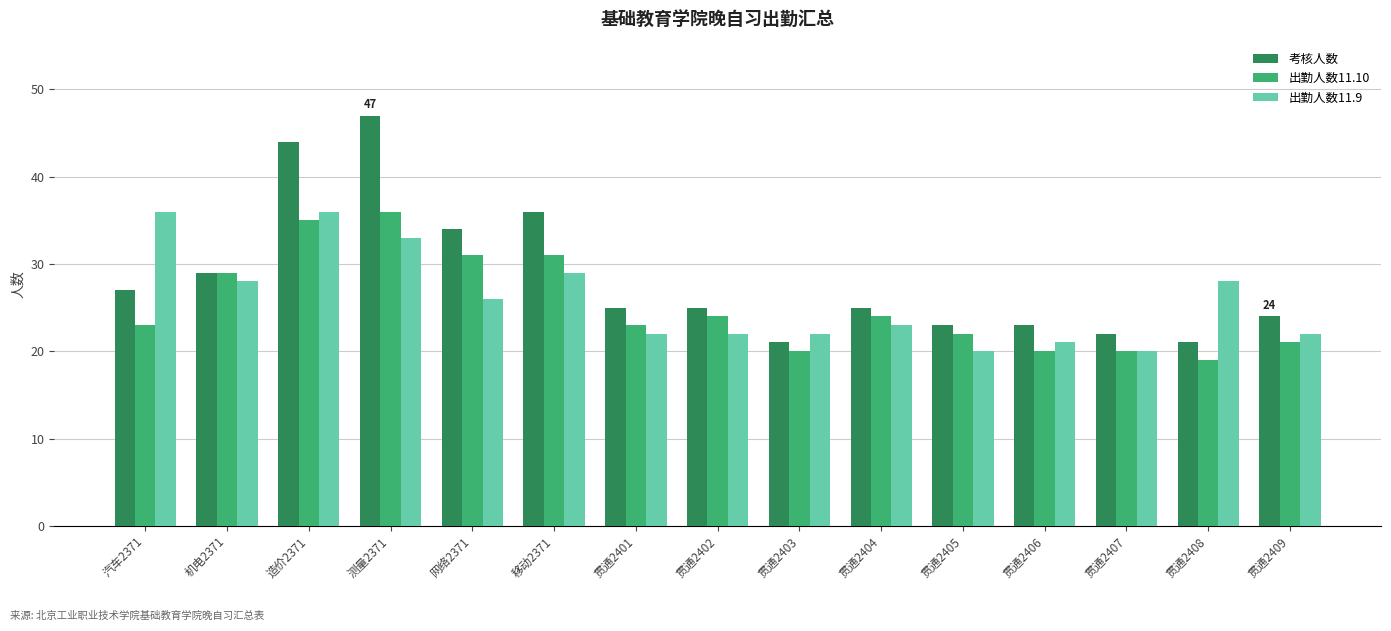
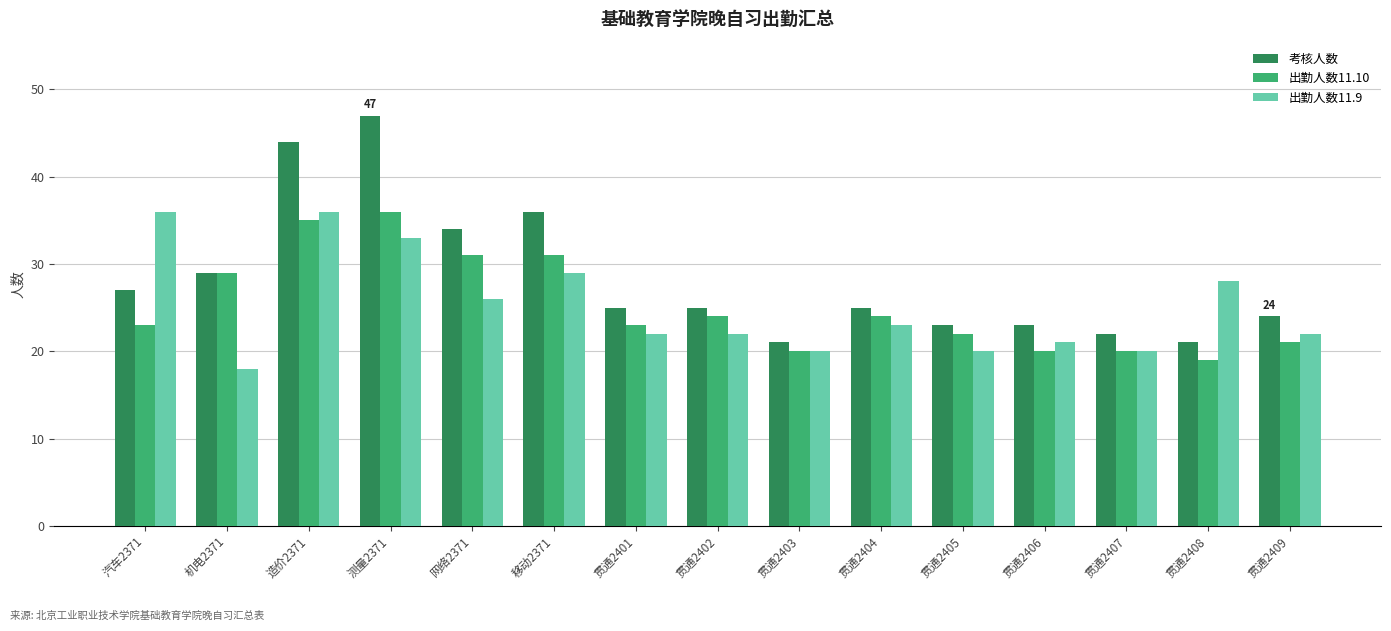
  {
    "出勤人数11.9": {
      "汽车2371": 36,
-     "机电2371": 28,
+     "机电2371": 18,
      "造价2371": 36,
      "测量2371": 33,
      "网络2371": 26,
      "移动2371": 29,
      "贯通2401": 22,
      "贯通2402": 22,
-     "贯通2403": 22,
+     "贯通2403": 20,
      "贯通2404": 23,
      "贯通2405": 20,
      "贯通2406": 21,
      "贯通2407": 20,
      "贯通2408": 28,
      "贯通2409": 22
    }
  }
